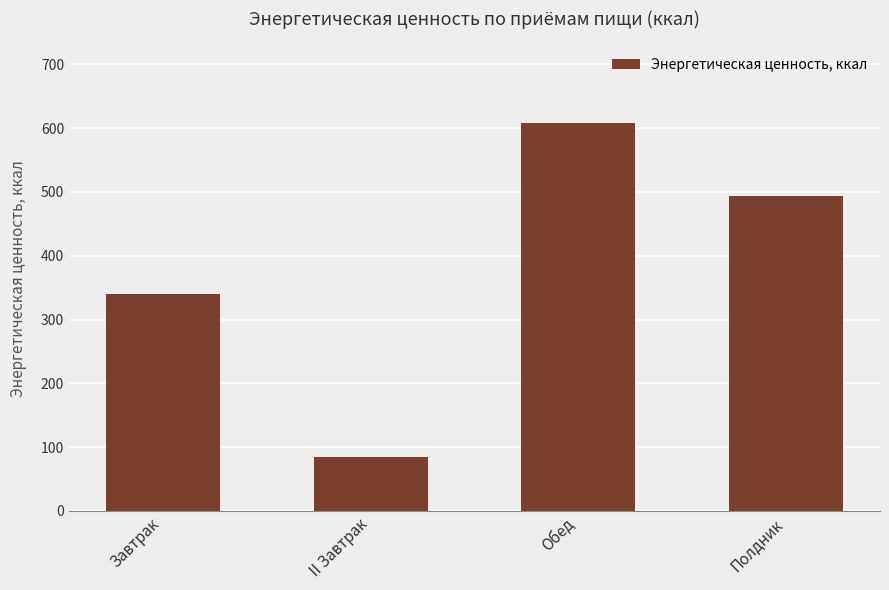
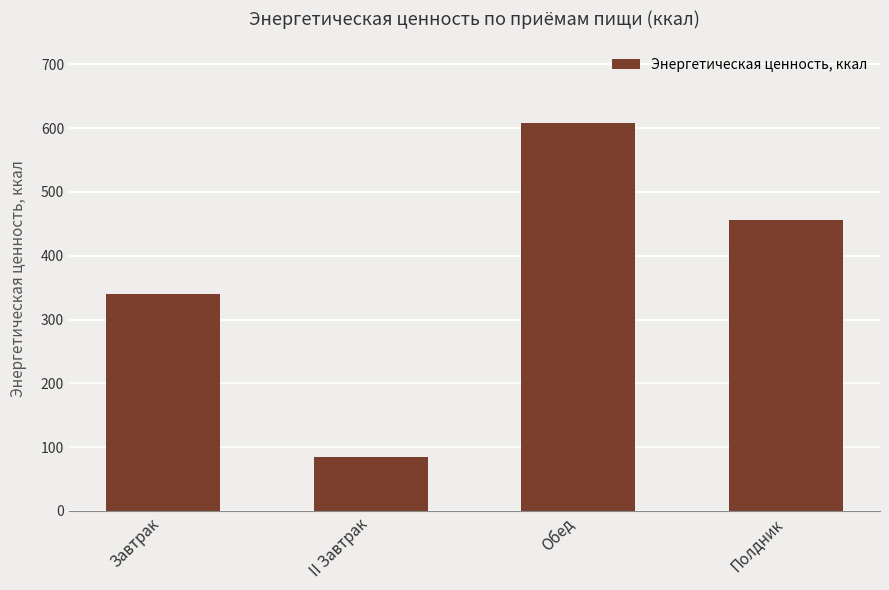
  {
    "Завтрак": 340,
    "II Завтрак": 80,
    "Обед": 610,
-   "Полдник": 490
+   "Полдник": 460
  }
